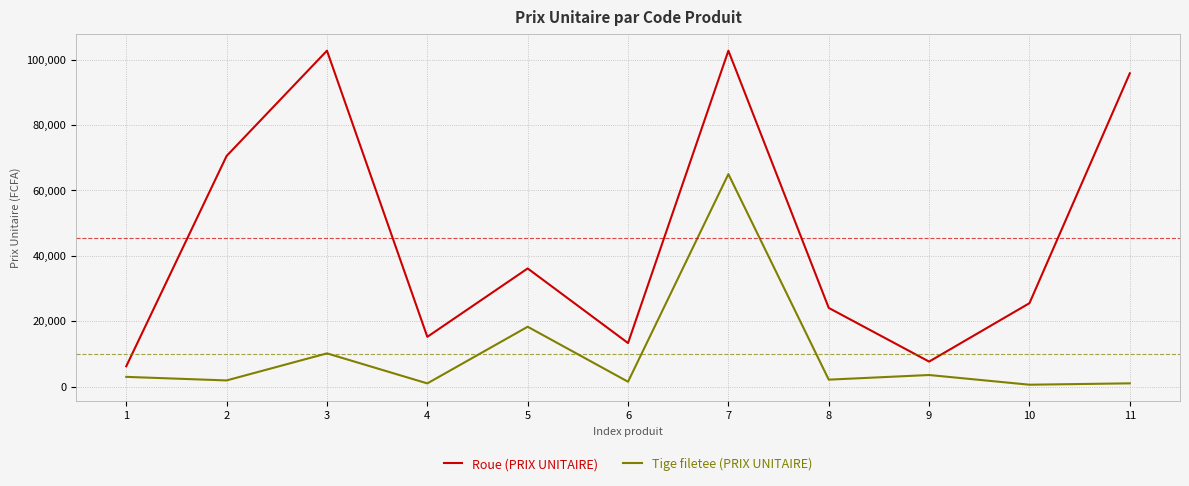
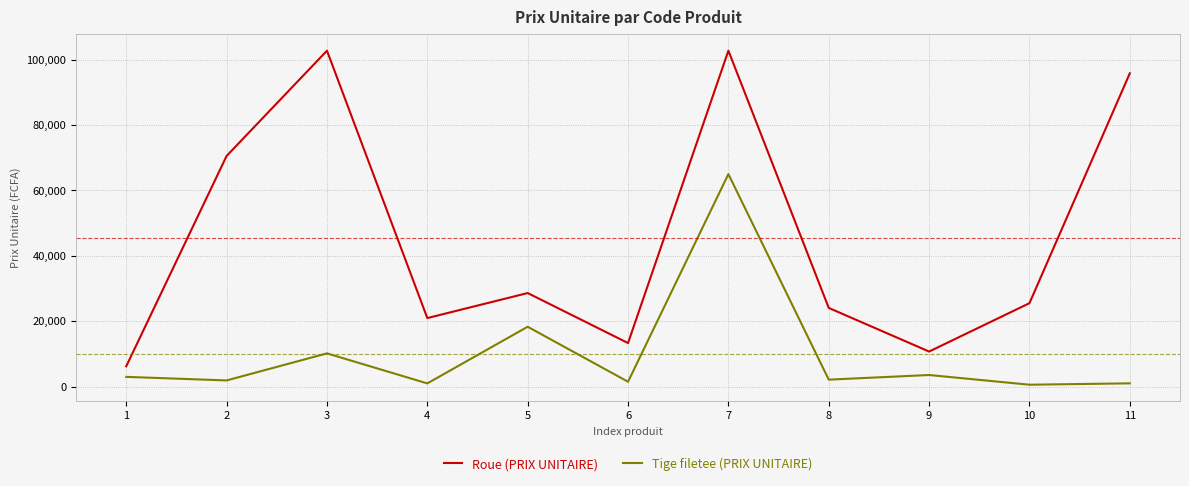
  {
    "Roue (PRIX UNITAIRE)": {
      "1": "6,000",
      "2": "71,000",
      "3": "103,000",
-     "4": "15,000",
-     "5": "36,000",
+     "4": "21,000",
+     "5": "29,000",
      "6": "13,000",
      "7": "103,000",
      "8": "24,000",
-     "9": "8,000",
+     "9": "11,000",
      "10": "26,000",
      "11": "96,000"
    },
    "Tige filetee (PRIX UNITAIRE)": {
      "1": "3,000",
      "2": "2,000",
      "3": "10,000",
      "4": "1,000",
      "5": "18,000",
      "6": "1,000",
      "7": "65,000",
      "8": "2,000",
      "9": "4,000",
      "10": "1,000",
      "11": "1,000"
    }
  }
